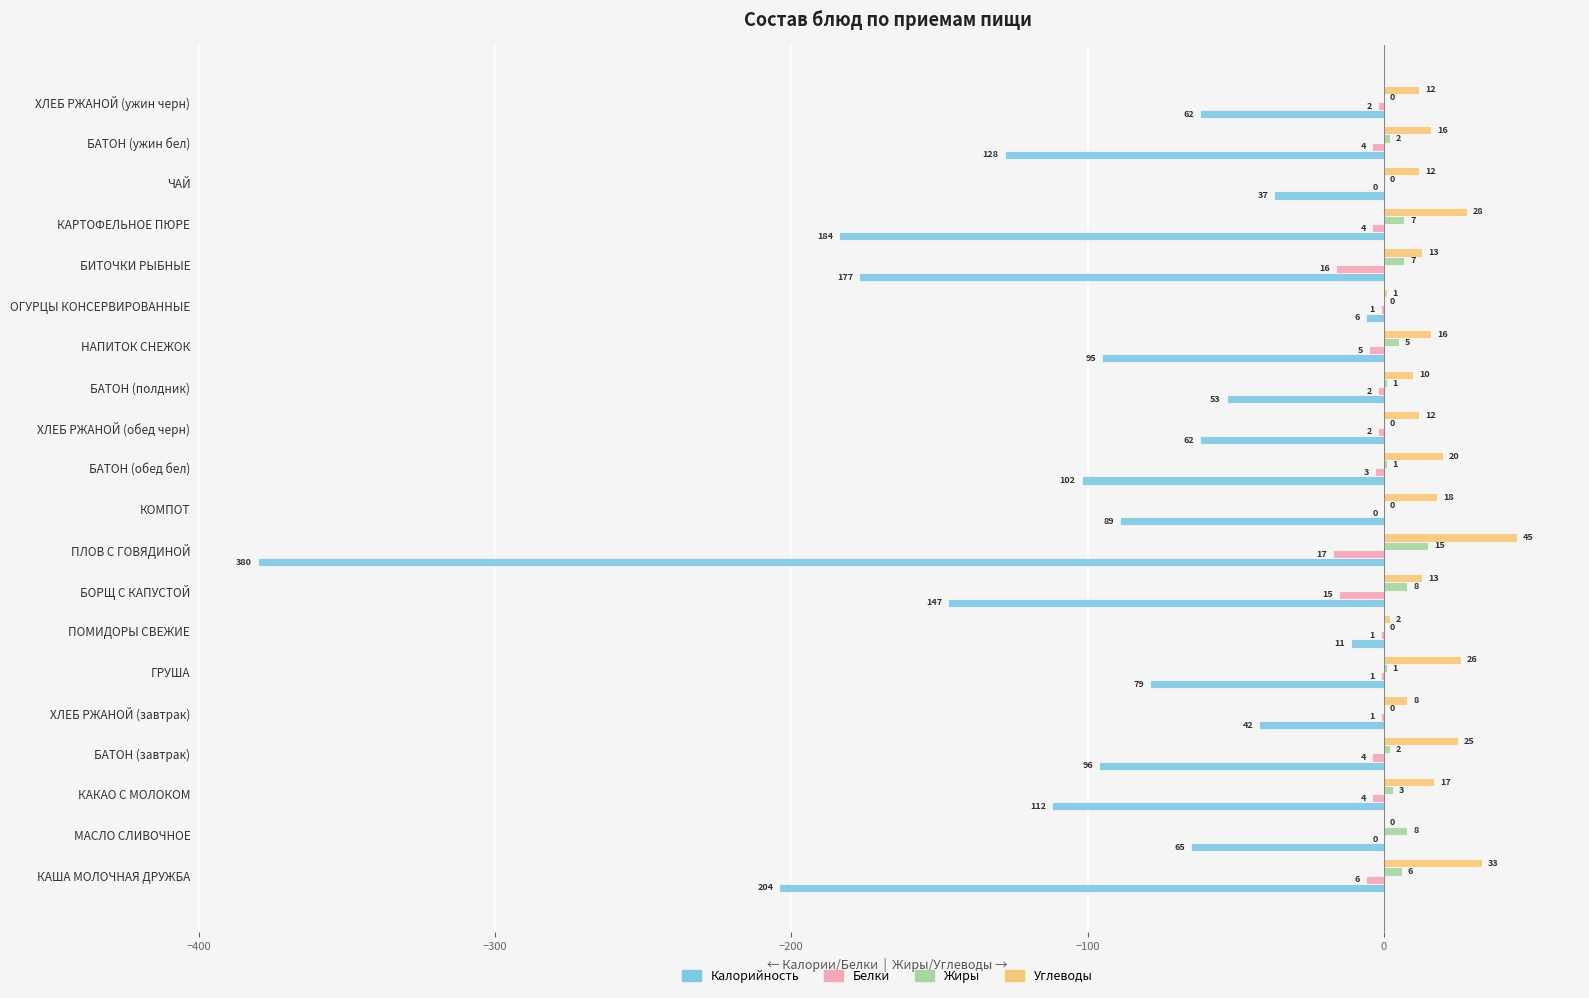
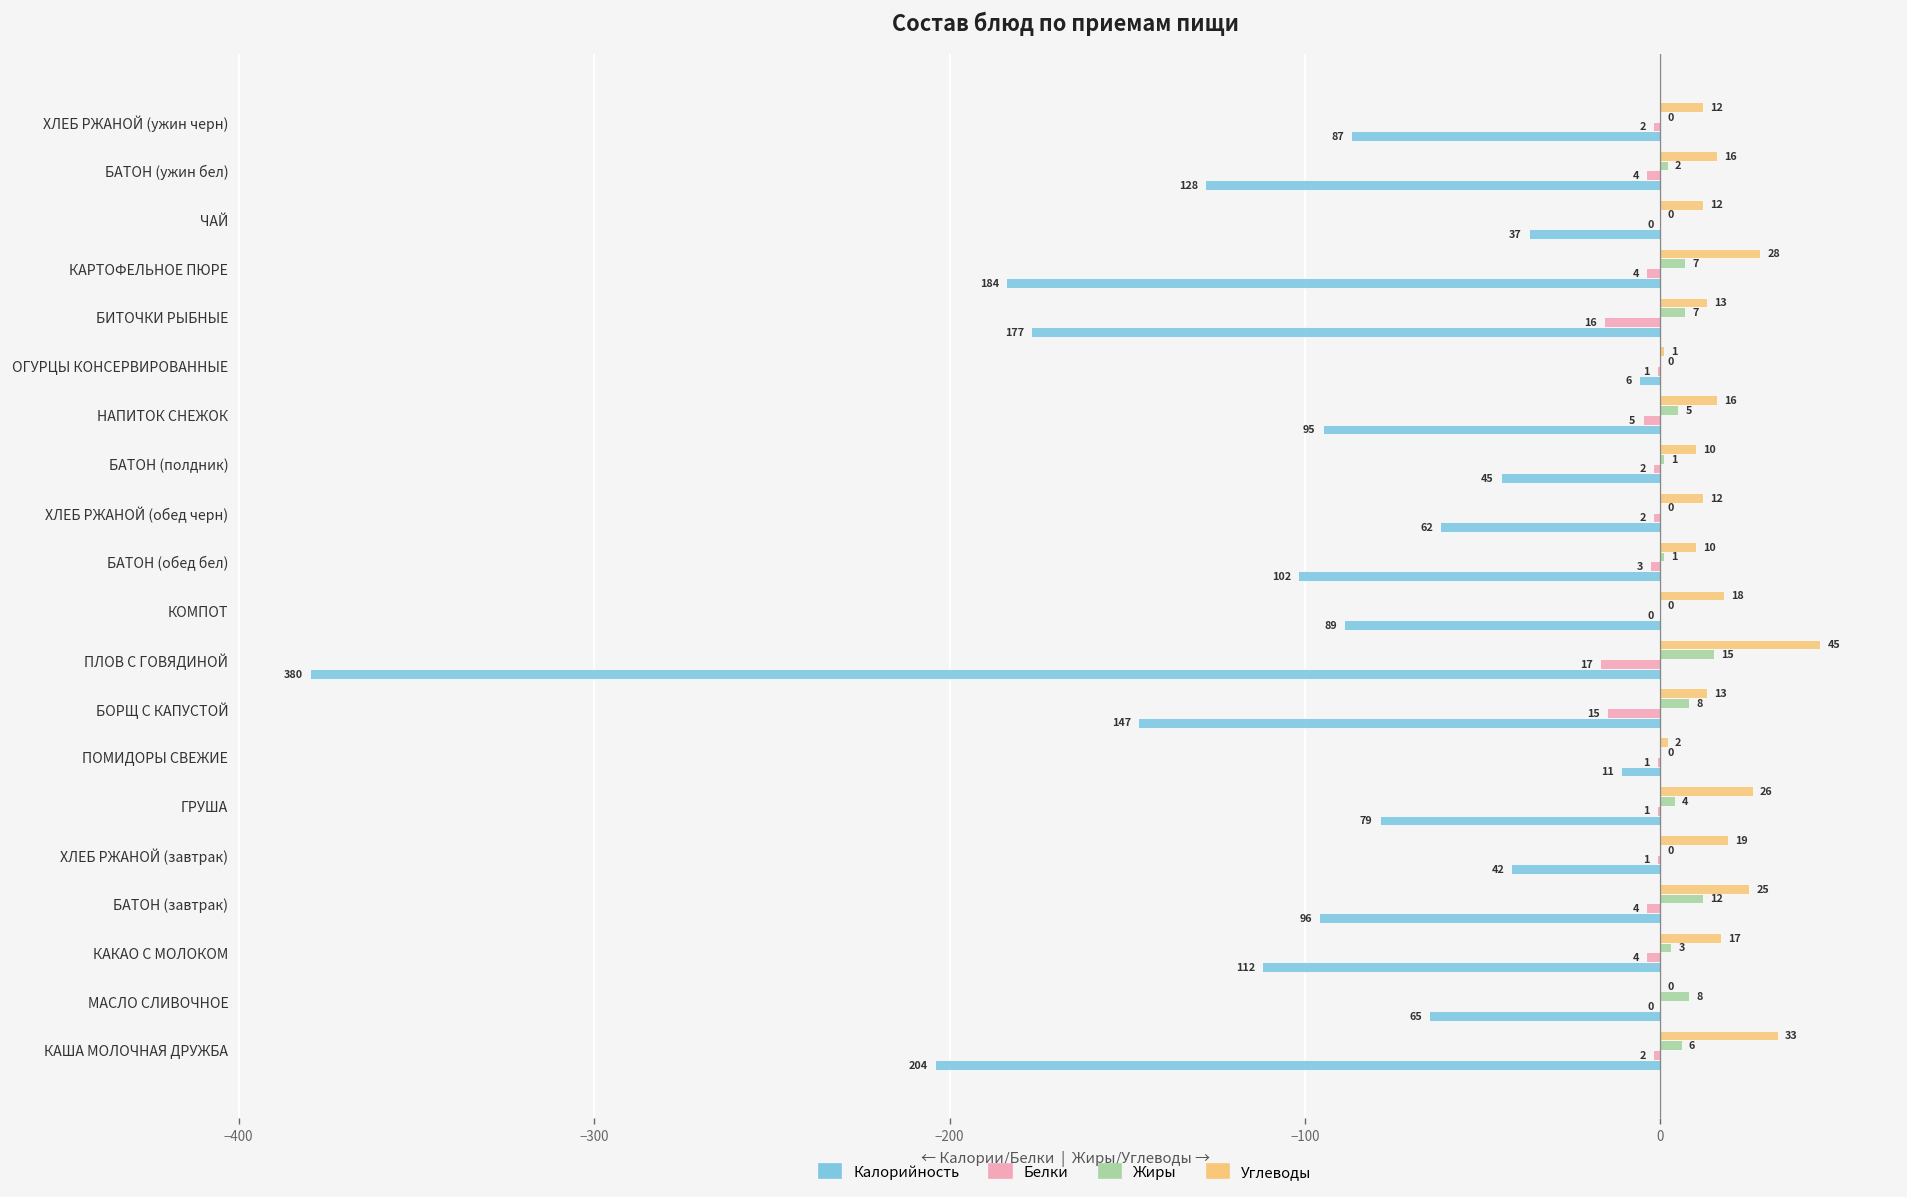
  {
    "Калорийность": {
-     "ХЛЕБ РЖАНОЙ (ужин черн)": 62,
-     "БАТОН (полдник)": 53
+     "ХЛЕБ РЖАНОЙ (ужин черн)": 87,
+     "БАТОН (полдник)": 45
    },
    "Белки": {
      "ЧАЙ": 0,
      "КОМПОТ": 0,
      "МАСЛО СЛИВОЧНОЕ": 0,
-     "КАША МОЛОЧНАЯ ДРУЖБА": 6
+     "КАША МОЛОЧНАЯ ДРУЖБА": 2
    },
    "Жиры": {
      "ХЛЕБ РЖАНОЙ (ужин черн)": 0,
      "БАТОН (ужин бел)": 2,
      "ЧАЙ": 0,
      "КАРТОФЕЛЬНОЕ ПЮРЕ": 7,
      "БИТОЧКИ РЫБНЫЕ": 7,
      "ОГУРЦЫ КОНСЕРВИРОВАННЫЕ": 0,
      "НАПИТОК СНЕЖОК": 5,
      "БАТОН (полдник)": 1,
      "ХЛЕБ РЖАНОЙ (обед черн)": 0,
      "БАТОН (обед бел)": 1,
      "КОМПОТ": 0,
      "ПЛОВ С ГОВЯДИНОЙ": 15,
      "БОРЩ С КАПУСТОЙ": 8,
      "ПОМИДОРЫ СВЕЖИЕ": 0,
-     "ГРУША": 1,
+     "ГРУША": 4,
      "ХЛЕБ РЖАНОЙ (завтрак)": 0,
-     "БАТОН (завтрак)": 2,
+     "БАТОН (завтрак)": 12,
      "КАКАО С МОЛОКОМ": 3,
      "МАСЛО СЛИВОЧНОЕ": 8,
      "КАША МОЛОЧНАЯ ДРУЖБА": 6
    },
    "Углеводы": {
      "ХЛЕБ РЖАНОЙ (ужин черн)": 12,
      "БАТОН (ужин бел)": 16,
      "ЧАЙ": 12,
      "КАРТОФЕЛЬНОЕ ПЮРЕ": 28,
      "БИТОЧКИ РЫБНЫЕ": 13,
      "ОГУРЦЫ КОНСЕРВИРОВАННЫЕ": 1,
      "НАПИТОК СНЕЖОК": 16,
      "БАТОН (полдник)": 10,
      "ХЛЕБ РЖАНОЙ (обед черн)": 12,
-     "БАТОН (обед бел)": 20,
+     "БАТОН (обед бел)": 10,
      "КОМПОТ": 18,
      "ПЛОВ С ГОВЯДИНОЙ": 45,
      "БОРЩ С КАПУСТОЙ": 13,
      "ПОМИДОРЫ СВЕЖИЕ": 2,
      "ГРУША": 26,
-     "ХЛЕБ РЖАНОЙ (завтрак)": 8,
+     "ХЛЕБ РЖАНОЙ (завтрак)": 19,
      "БАТОН (завтрак)": 25,
      "КАКАО С МОЛОКОМ": 17,
      "МАСЛО СЛИВОЧНОЕ": 0,
      "КАША МОЛОЧНАЯ ДРУЖБА": 33
    }
  }
